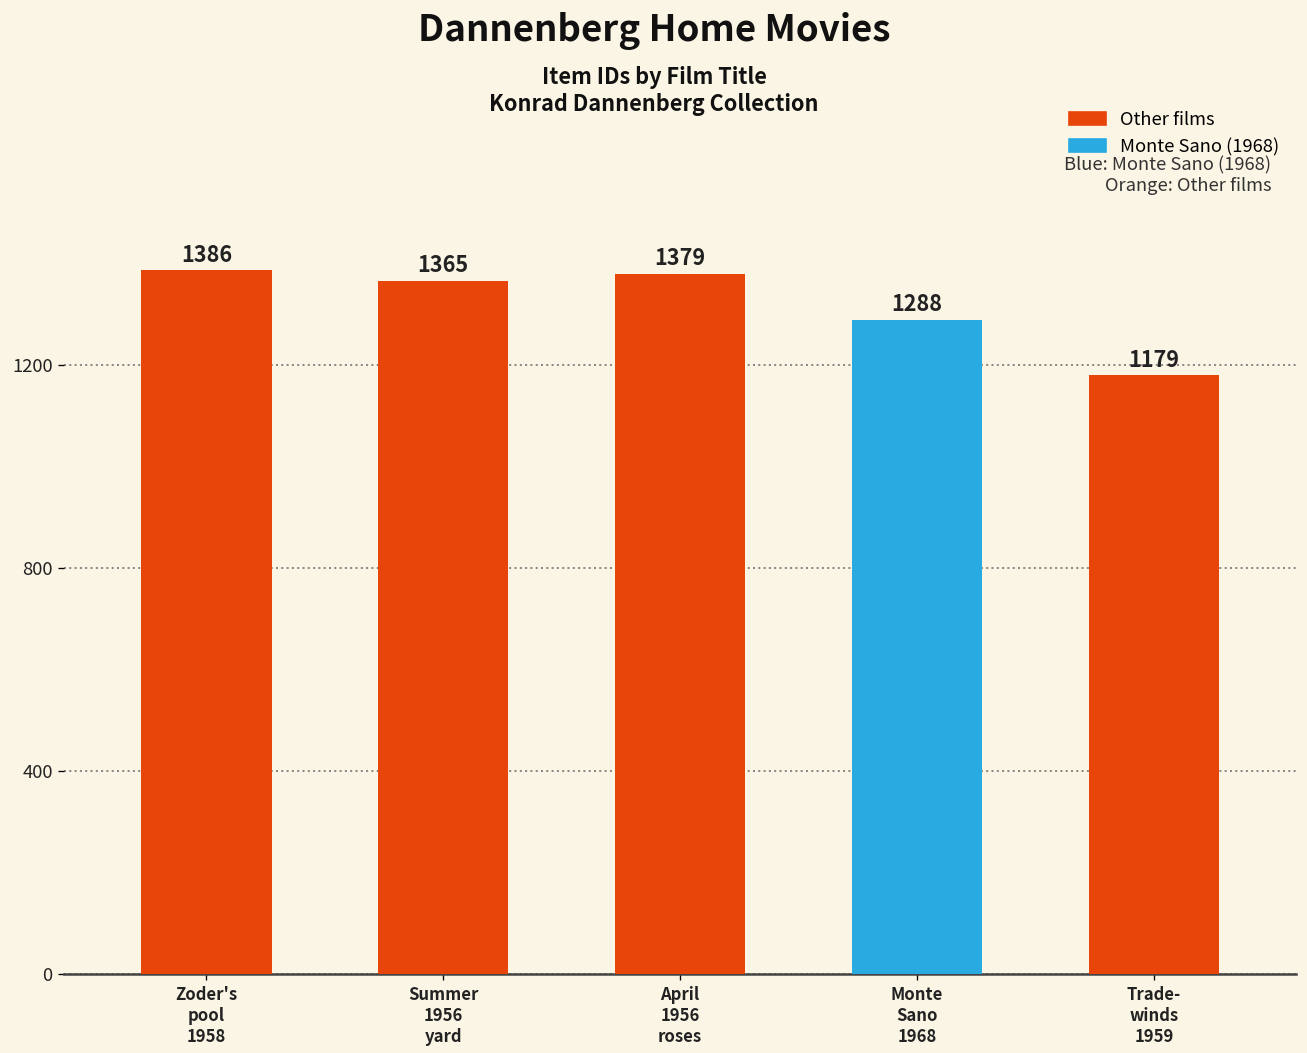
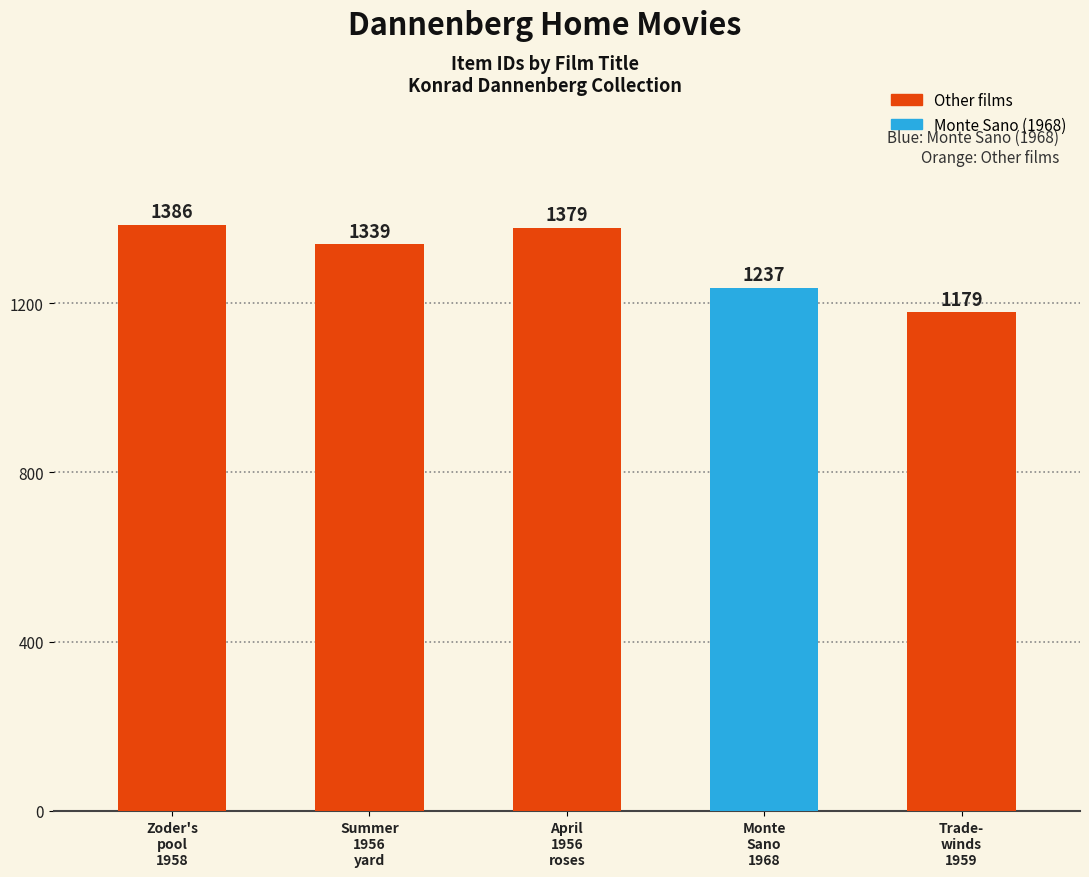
  {
    "Zoder's pool 1958": 1386,
-   "Summer 1956 yard": 1365,
+   "Summer 1956 yard": 1339,
    "April 1956 roses": 1379,
-   "Monte Sano 1968": 1288,
+   "Monte Sano 1968": 1237,
    "Trade- winds 1959": 1179
  }
